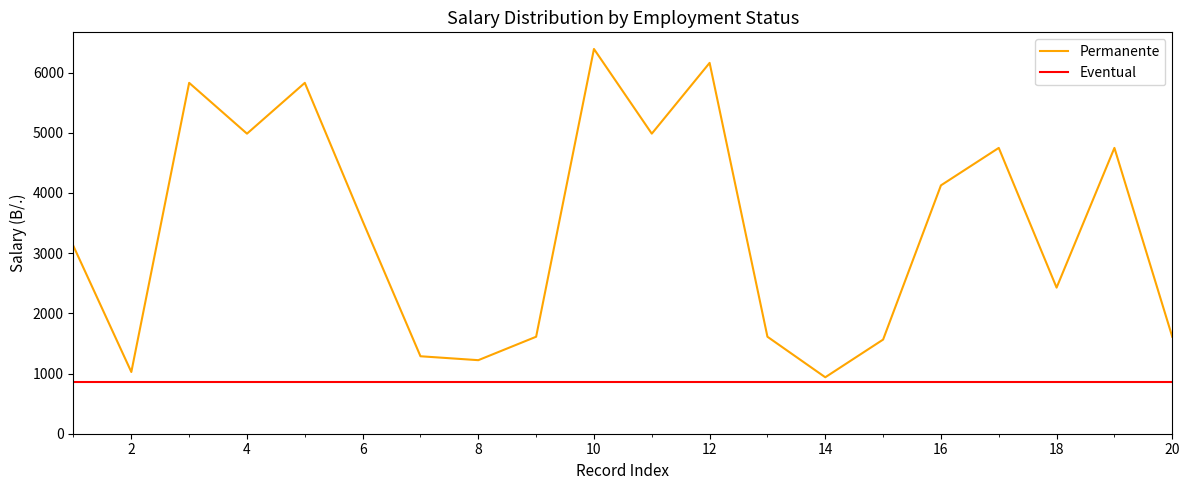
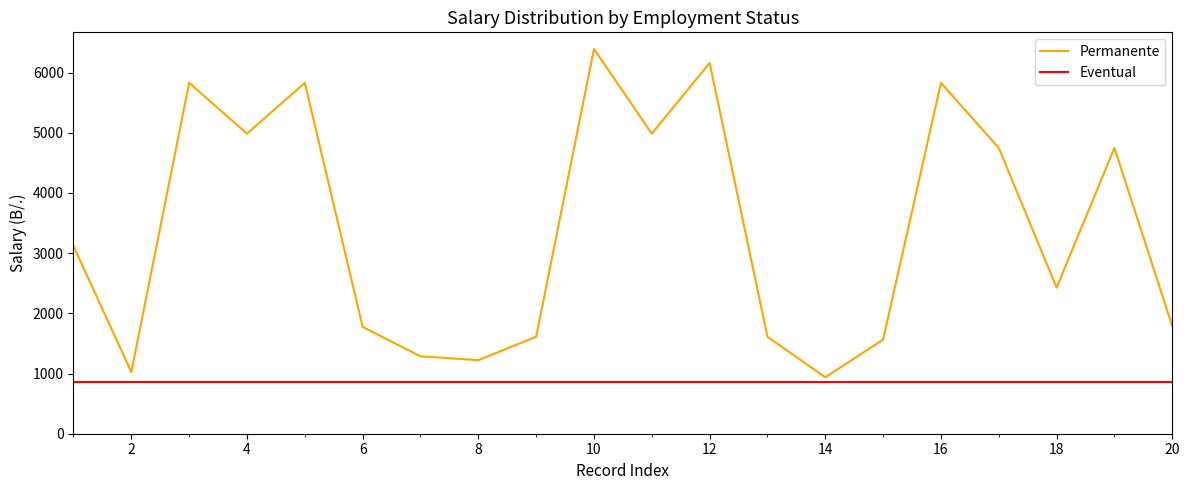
  {
    "Permanente": {
      "2": 1000,
      "4": 5000,
-     "6": 3500,
+     "6": 1800,
      "8": 1200,
      "10": 6400,
      "12": 6200,
      "14": 900,
-     "16": 4100,
+     "16": 5800,
      "18": 2400,
-     "20": 1600
+     "20": 1800
    },
    "Eventual": {
      "2": 900,
      "4": 900,
      "6": 900,
      "8": 900,
      "10": 900,
      "12": 900,
      "14": 900,
      "16": 900,
      "18": 900,
      "20": 900
    }
  }
